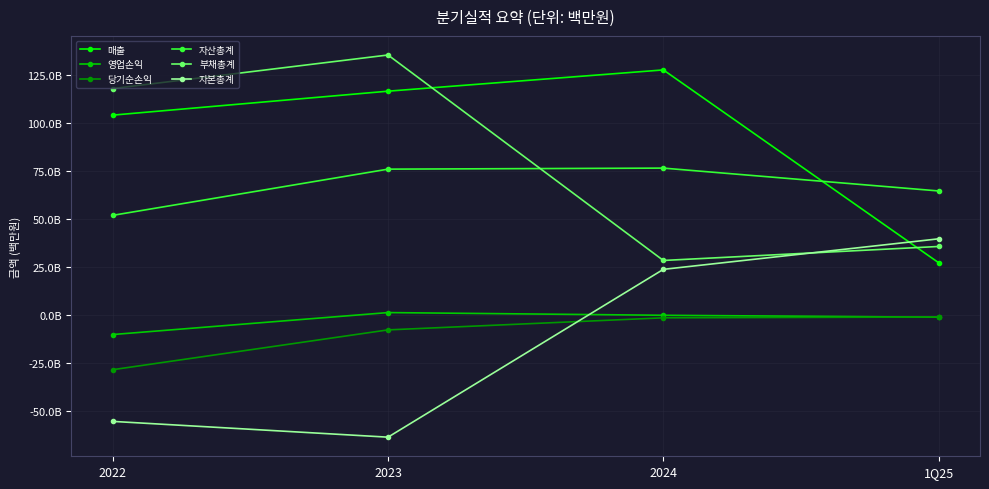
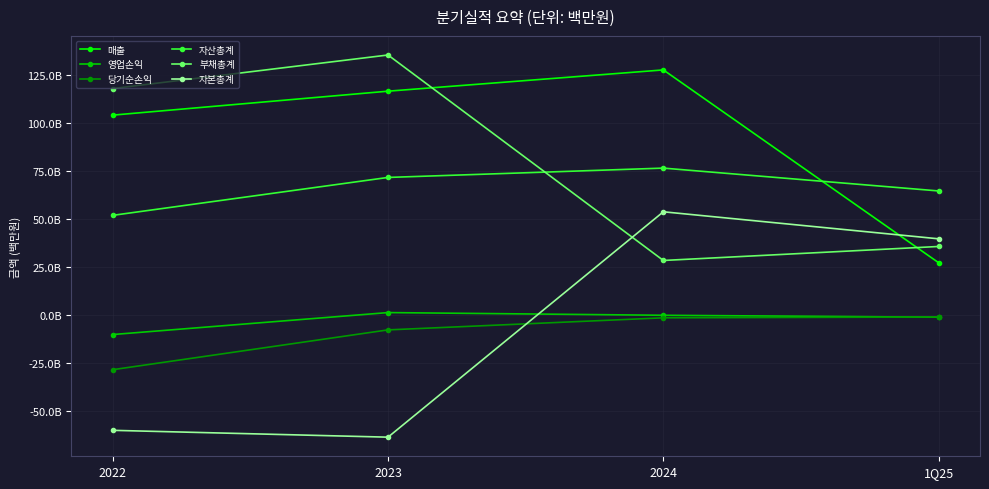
  {
    "자산총계": {
      "2022": 52000000000,
-     "2023": 76000000000,
+     "2023": 72000000000,
      "2024": 76000000000,
      "1Q25": 65000000000
    },
    "부채총계": {
      "2022": 118000000000,
      "2023": 135000000000,
      "2024": 28000000000,
      "1Q25": 36000000000
    },
    "자본총계": {
-     "2022": -56000000000,
+     "2022": -60000000000,
      "2023": -64000000000,
-     "2024": 24000000000,
+     "2024": 54000000000,
      "1Q25": 40000000000
    }
  }
